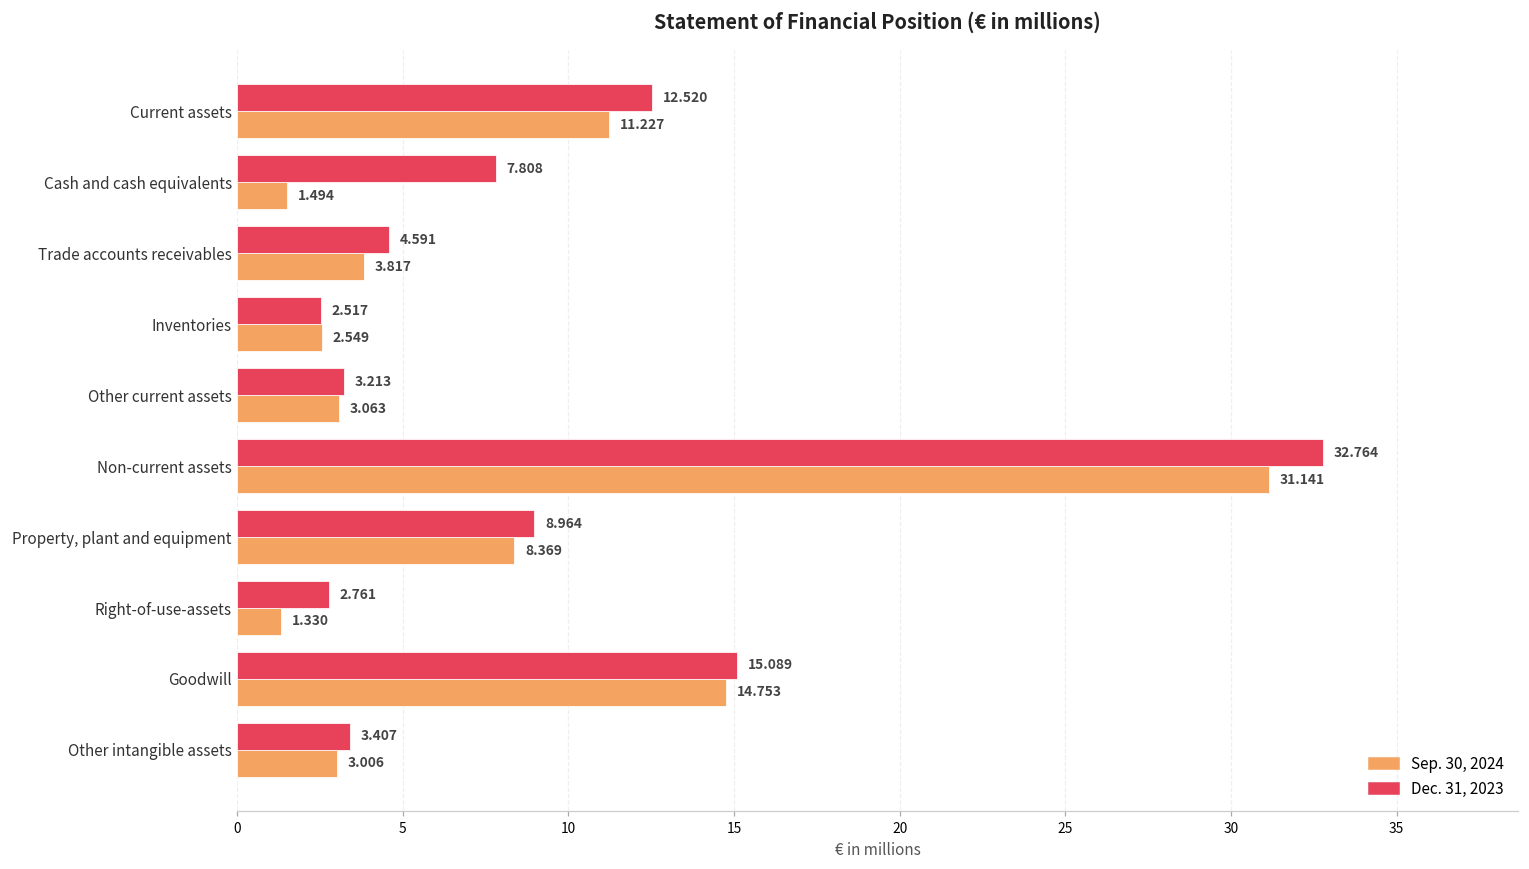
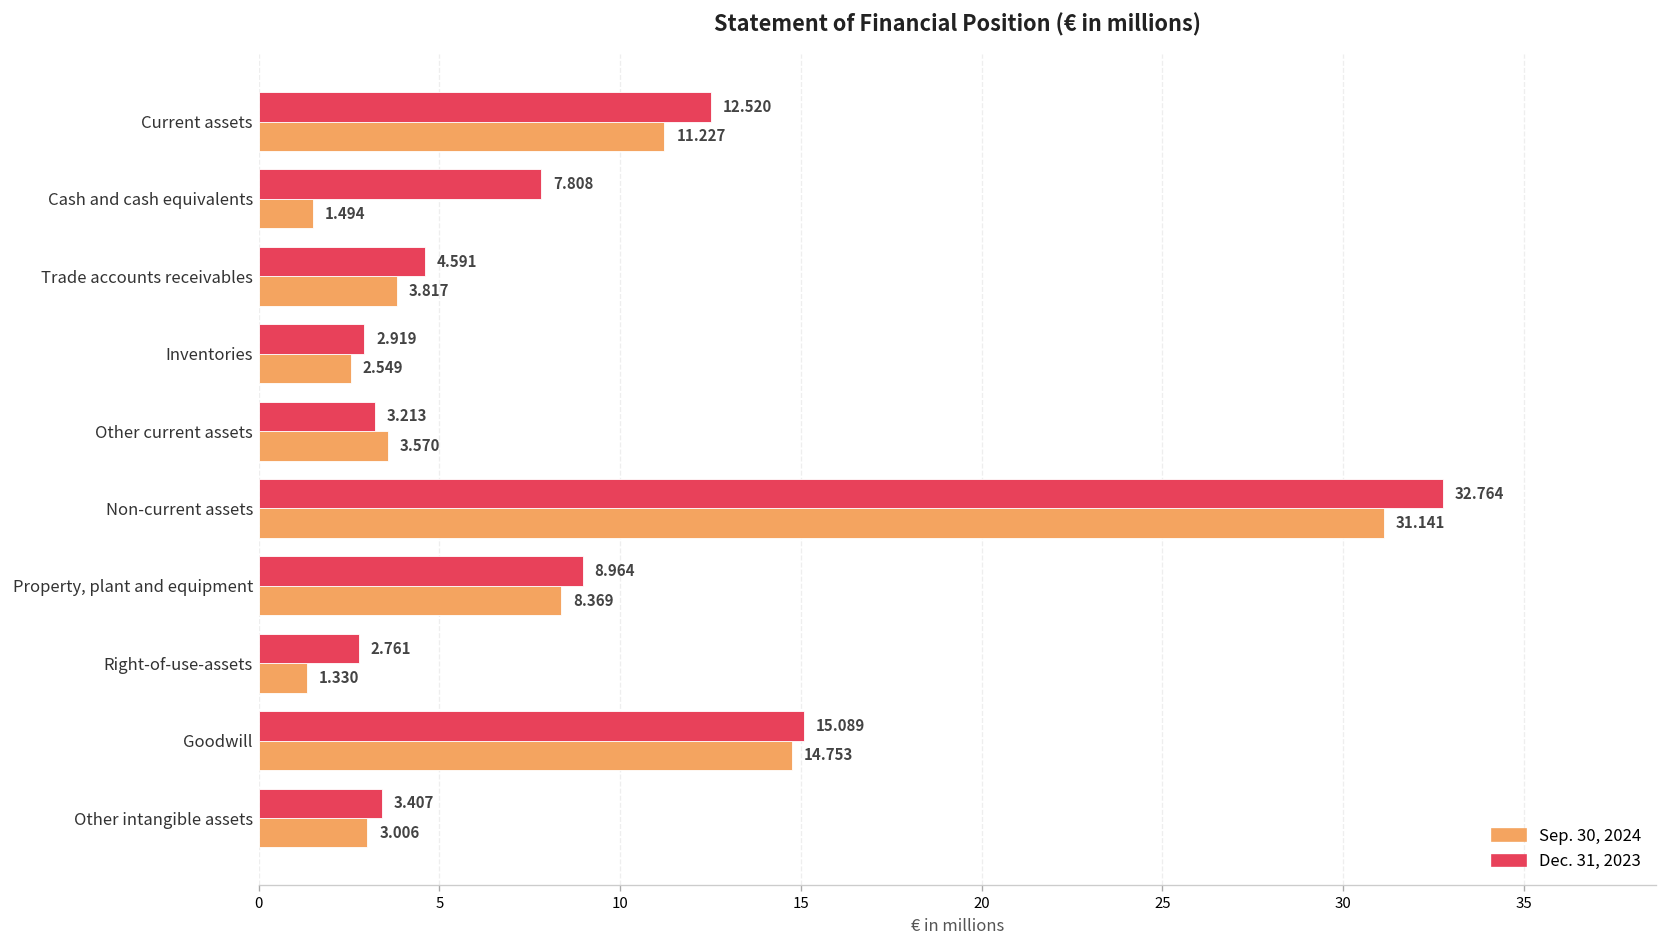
  {
    "Sep. 30, 2024": {
      "Current assets": 11.227,
      "Cash and cash equivalents": 1.494,
      "Trade accounts receivables": 3.817,
      "Inventories": 2.549,
-     "Other current assets": 3.063,
+     "Other current assets": 3.570,
      "Non-current assets": 31.141,
      "Property, plant and equipment": 8.369,
      "Right-of-use-assets": 1.330,
      "Goodwill": 14.753,
      "Other intangible assets": 3.006
    },
    "Dec. 31, 2023": {
      "Current assets": 12.520,
      "Cash and cash equivalents": 7.808,
      "Trade accounts receivables": 4.591,
-     "Inventories": 2.517,
+     "Inventories": 2.919,
      "Other current assets": 3.213,
      "Non-current assets": 32.764,
      "Property, plant and equipment": 8.964,
      "Right-of-use-assets": 2.761,
      "Goodwill": 15.089,
      "Other intangible assets": 3.407
    }
  }
